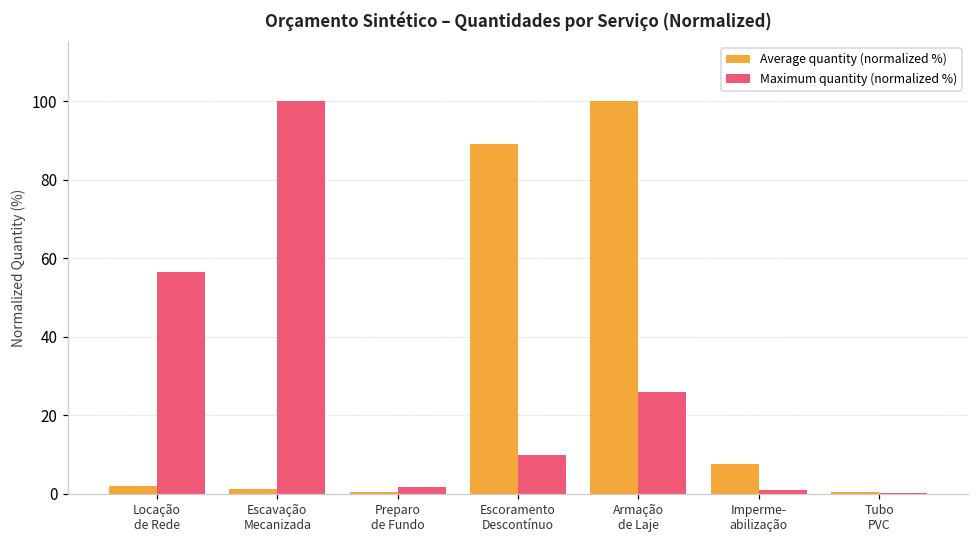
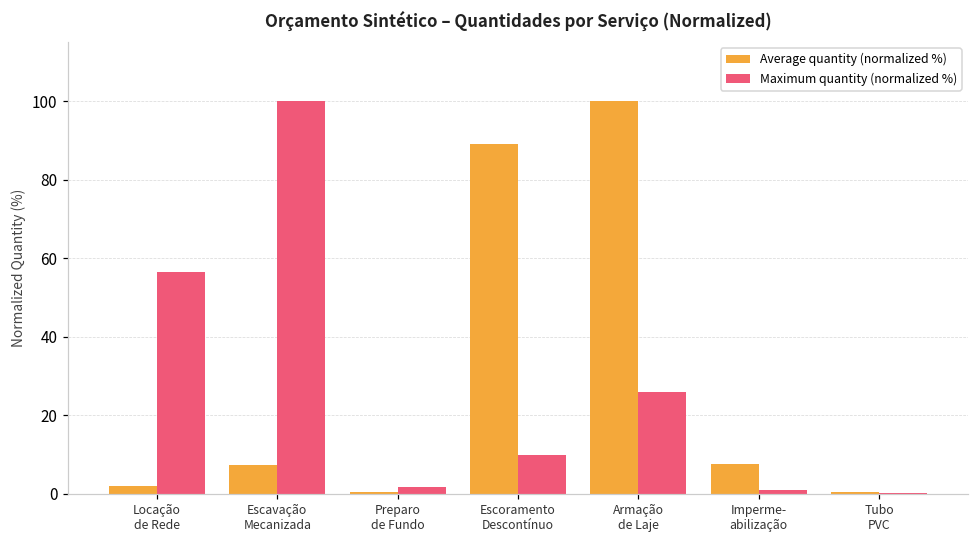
  {
    "Average quantity (normalized %)": {
      "Locação de Rede": 2,
-     "Escavação Mecanizada": 1,
+     "Escavação Mecanizada": 7,
      "Escoramento Descontínuo": 89,
      "Armação de Laje": 100,
      "Imperme- abilização": 7
    },
    "Maximum quantity (normalized %)": {
      "Locação de Rede": 56,
      "Escavação Mecanizada": 100,
      "Preparo de Fundo": 2,
      "Escoramento Descontínuo": 10,
      "Armação de Laje": 26,
      "Imperme- abilização": 1
    }
  }
